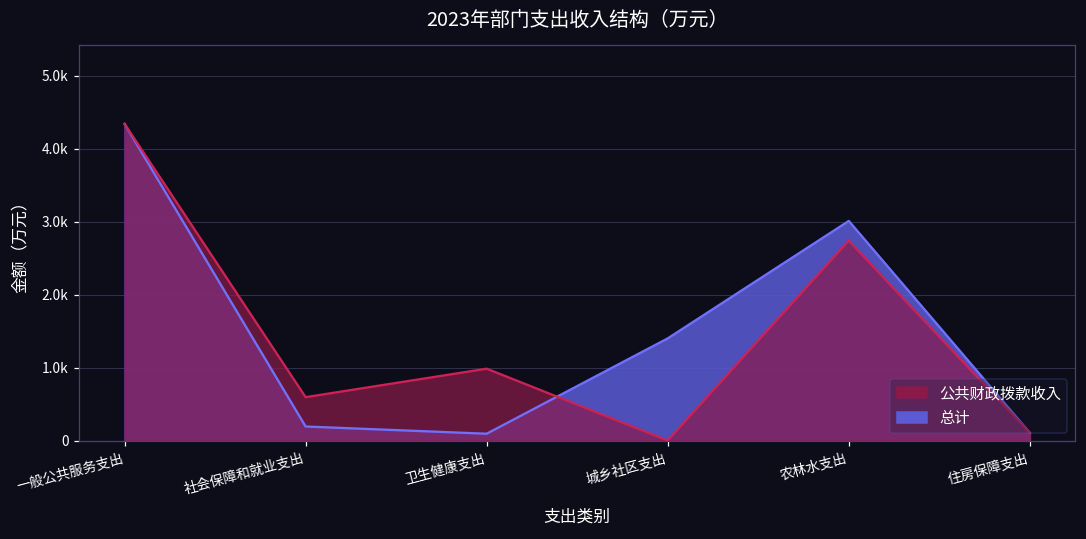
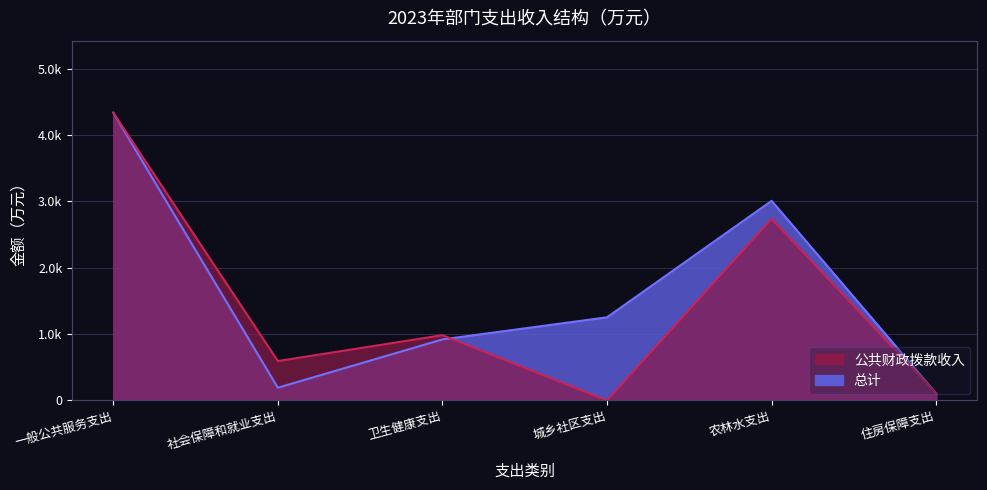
  {
    "总计": {
      "社会保障和就业支出": 200,
-     "卫生健康支出": 100,
-     "城乡社区支出": 1400,
+     "卫生健康支出": 900,
+     "城乡社区支出": 1300,
      "农林水支出": 3000
    },
    "公共财政拨款收入": {
      "社会保障和就业支出": 600,
      "卫生健康支出": 1000,
      "城乡社区支出": 0,
      "农林水支出": 2700
    }
  }
